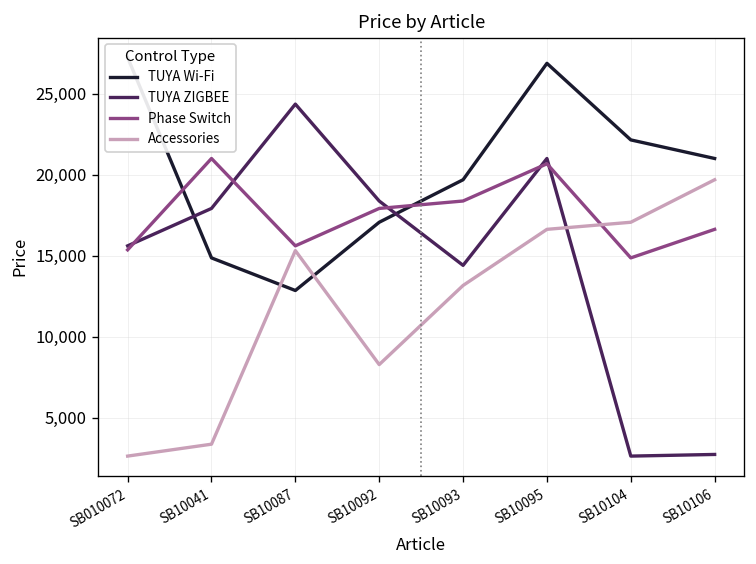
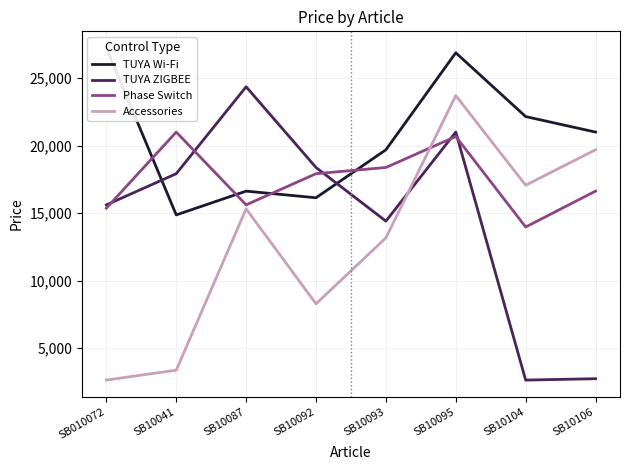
  {
    "TUYA Wi-Fi": {
      "SB10041": "14,900",
-     "SB10087": "12,800",
-     "SB10092": "17,100",
+     "SB10087": "16,600",
+     "SB10092": "16,100",
      "SB10093": "19,700",
      "SB10095": "26,900",
      "SB10104": "22,100",
      "SB10106": "21,000"
    },
    "TUYA ZIGBEE": {
      "SB010072": "15,600",
      "SB10041": "17,900",
      "SB10087": "24,400",
      "SB10092": "18,400",
      "SB10093": "14,400",
      "SB10095": "21,000",
      "SB10104": "2,600",
      "SB10106": "2,700"
    },
    "Phase Switch": {
      "SB010072": "15,400",
      "SB10041": "21,000",
      "SB10087": "15,600",
      "SB10092": "17,900",
      "SB10093": "18,400",
      "SB10095": "20,700",
-     "SB10104": "14,900",
+     "SB10104": "14,000",
      "SB10106": "16,600"
    },
    "Accessories": {
      "SB010072": "2,600",
      "SB10041": "3,400",
      "SB10087": "15,300",
      "SB10092": "8,300",
      "SB10093": "13,200",
-     "SB10095": "16,600",
+     "SB10095": "23,700",
      "SB10104": "17,100",
      "SB10106": "19,700"
    }
  }
